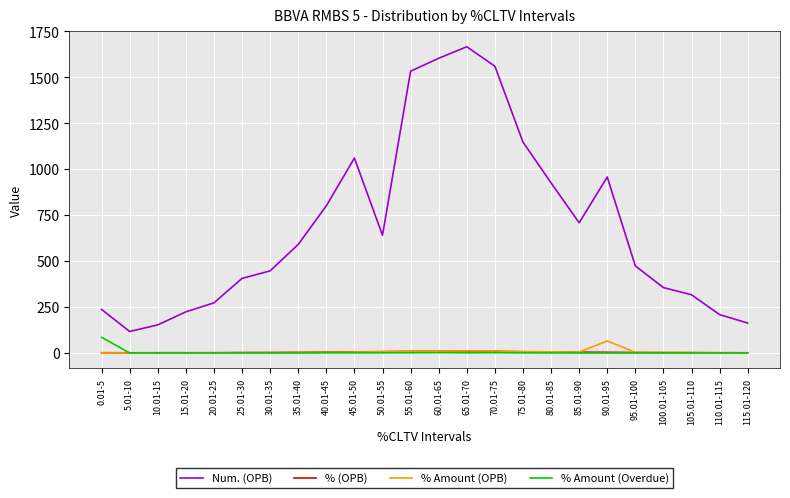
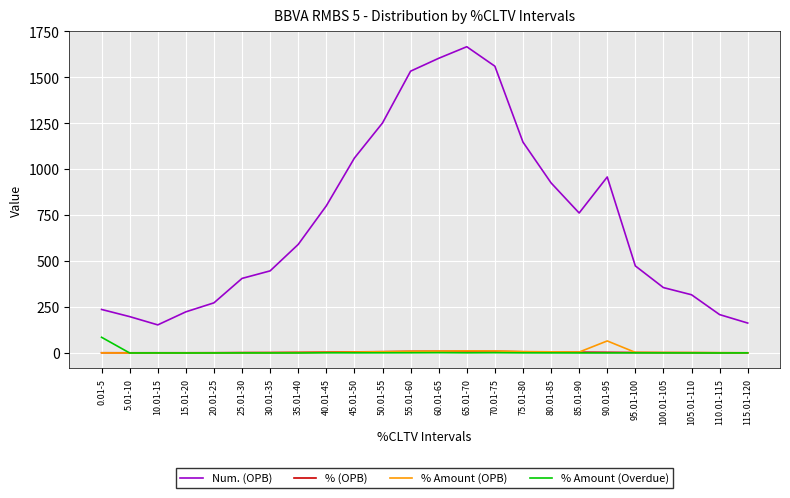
  {
    "Num. (OPB)": {
      "0.01-5": 240,
-     "5.01-10": 120,
+     "5.01-10": 200,
      "10.01-15": 150,
      "15.01-20": 220,
      "20.01-25": 270,
      "25.01-30": 410,
      "30.01-35": 450,
      "35.01-40": 590,
      "40.01-45": 800,
      "45.01-50": 1060,
-     "50.01-55": 640,
+     "50.01-55": 1250,
      "55.01-60": 1530,
      "60.01-65": 1600,
      "65.01-70": 1670,
      "70.01-75": 1560,
      "75.01-80": 1150,
      "80.01-85": 930,
-     "85.01-90": 710,
+     "85.01-90": 760,
      "90.01-95": 960,
      "95.01-100": 470,
      "100.01-105": 360,
      "105.01-110": 320,
      "110.01-115": 210,
      "115.01-120": 160
    },
    "% Amount (OPB)": {
      "90.01-95": 70
    },
    "% Amount (Overdue)": {
      "0.01-5": 90
    }
  }
